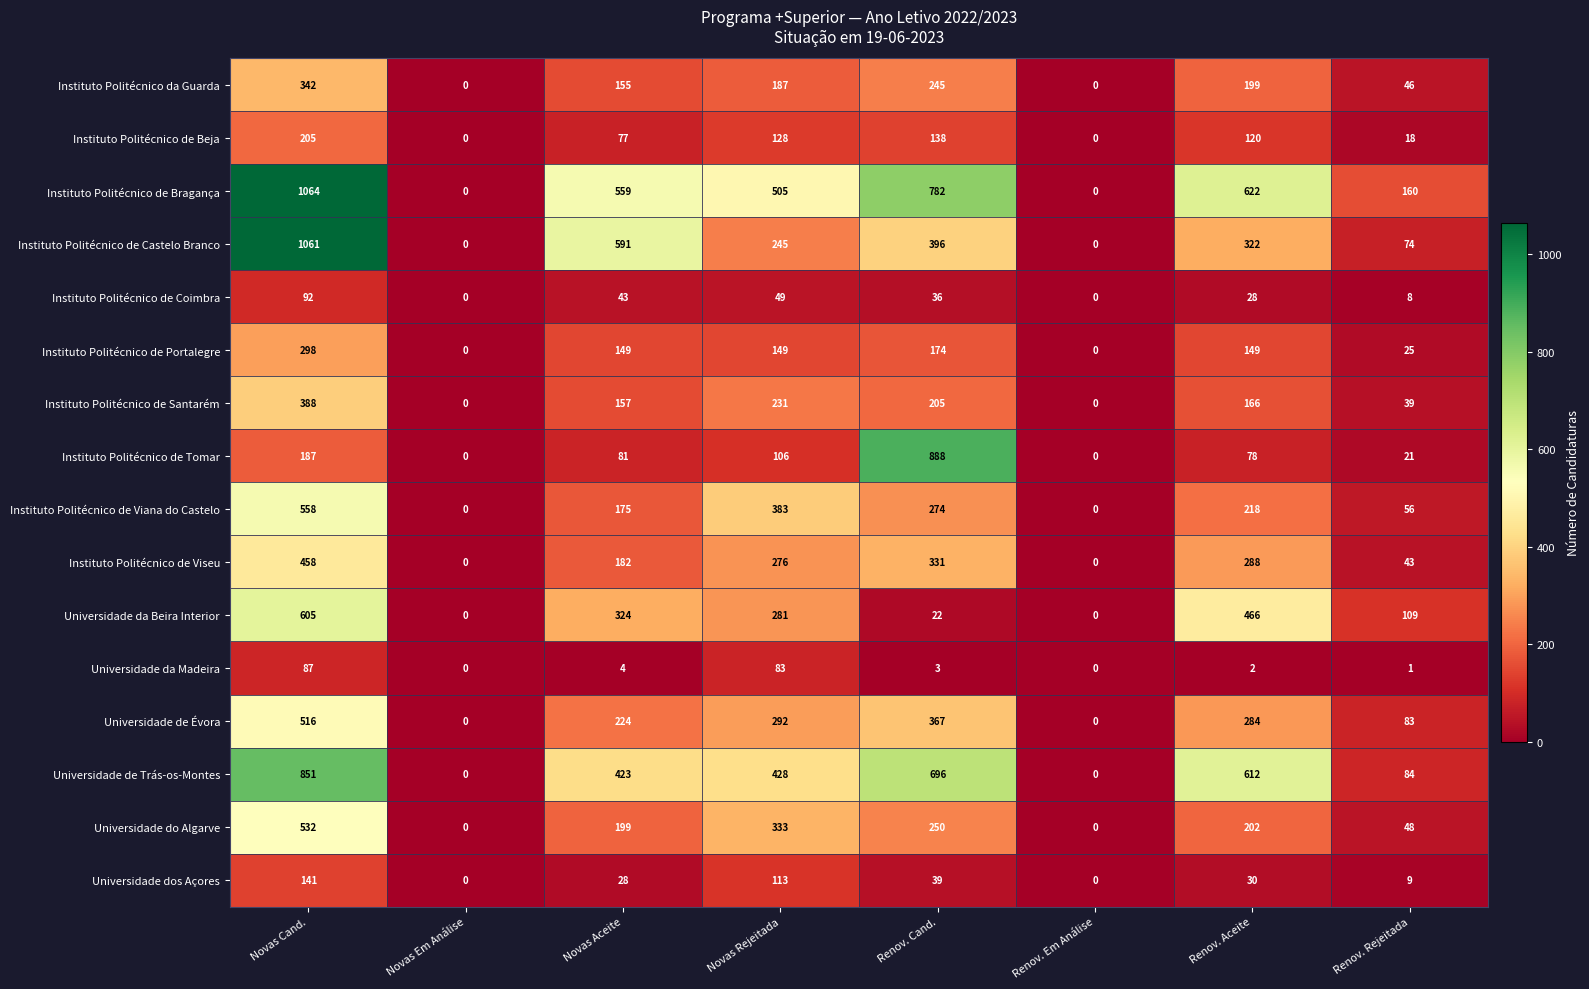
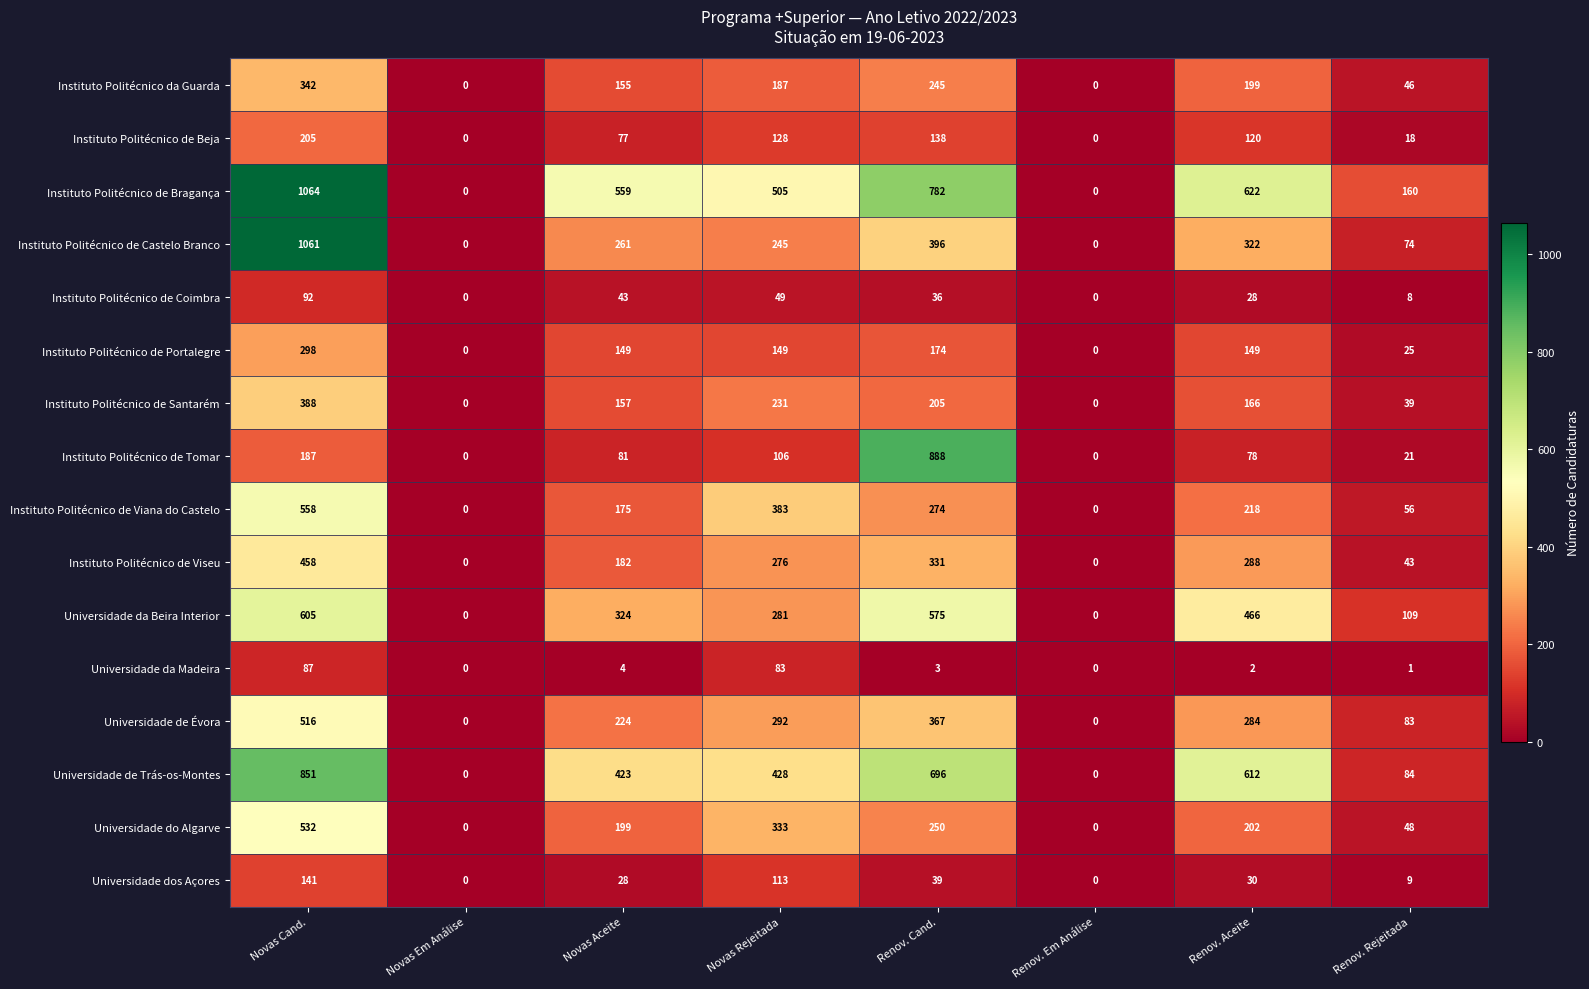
  {
    "Instituto Politécnico da Guarda": {
      "Novas Cand.": 342,
      "Novas Em Análise": 0,
      "Novas Aceite": 155,
      "Novas Rejeitada": 187,
      "Renov. Cand.": 245,
      "Renov. Em Análise": 0,
      "Renov. Aceite": 199,
      "Renov. Rejeitada": 46
    },
    "Instituto Politécnico de Beja": {
      "Novas Cand.": 205,
      "Novas Em Análise": 0,
      "Novas Aceite": 77,
      "Novas Rejeitada": 128,
      "Renov. Cand.": 138,
      "Renov. Em Análise": 0,
      "Renov. Aceite": 120,
      "Renov. Rejeitada": 18
    },
    "Instituto Politécnico de Bragança": {
      "Novas Cand.": 1064,
      "Novas Em Análise": 0,
      "Novas Aceite": 559,
      "Novas Rejeitada": 505,
      "Renov. Cand.": 782,
      "Renov. Em Análise": 0,
      "Renov. Aceite": 622,
      "Renov. Rejeitada": 160
    },
    "Instituto Politécnico de Castelo Branco": {
      "Novas Cand.": 1061,
      "Novas Em Análise": 0,
-     "Novas Aceite": 591,
+     "Novas Aceite": 261,
      "Novas Rejeitada": 245,
      "Renov. Cand.": 396,
      "Renov. Em Análise": 0,
      "Renov. Aceite": 322,
      "Renov. Rejeitada": 74
    },
    "Instituto Politécnico de Coimbra": {
      "Novas Cand.": 92,
      "Novas Em Análise": 0,
      "Novas Aceite": 43,
      "Novas Rejeitada": 49,
      "Renov. Cand.": 36,
      "Renov. Em Análise": 0,
      "Renov. Aceite": 28,
      "Renov. Rejeitada": 8
    },
    "Instituto Politécnico de Portalegre": {
      "Novas Cand.": 298,
      "Novas Em Análise": 0,
      "Novas Aceite": 149,
      "Novas Rejeitada": 149,
      "Renov. Cand.": 174,
      "Renov. Em Análise": 0,
      "Renov. Aceite": 149,
      "Renov. Rejeitada": 25
    },
    "Instituto Politécnico de Santarém": {
      "Novas Cand.": 388,
      "Novas Em Análise": 0,
      "Novas Aceite": 157,
      "Novas Rejeitada": 231,
      "Renov. Cand.": 205,
      "Renov. Em Análise": 0,
      "Renov. Aceite": 166,
      "Renov. Rejeitada": 39
    },
    "Instituto Politécnico de Tomar": {
      "Novas Cand.": 187,
      "Novas Em Análise": 0,
      "Novas Aceite": 81,
      "Novas Rejeitada": 106,
      "Renov. Cand.": 888,
      "Renov. Em Análise": 0,
      "Renov. Aceite": 78,
      "Renov. Rejeitada": 21
    },
    "Instituto Politécnico de Viana do Castelo": {
      "Novas Cand.": 558,
      "Novas Em Análise": 0,
      "Novas Aceite": 175,
      "Novas Rejeitada": 383,
      "Renov. Cand.": 274,
      "Renov. Em Análise": 0,
      "Renov. Aceite": 218,
      "Renov. Rejeitada": 56
    },
    "Instituto Politécnico de Viseu": {
      "Novas Cand.": 458,
      "Novas Em Análise": 0,
      "Novas Aceite": 182,
      "Novas Rejeitada": 276,
      "Renov. Cand.": 331,
      "Renov. Em Análise": 0,
      "Renov. Aceite": 288,
      "Renov. Rejeitada": 43
    },
    "Universidade da Beira Interior": {
      "Novas Cand.": 605,
      "Novas Em Análise": 0,
      "Novas Aceite": 324,
      "Novas Rejeitada": 281,
-     "Renov. Cand.": 22,
+     "Renov. Cand.": 575,
      "Renov. Em Análise": 0,
      "Renov. Aceite": 466,
      "Renov. Rejeitada": 109
    },
    "Universidade da Madeira": {
      "Novas Cand.": 87,
      "Novas Em Análise": 0,
      "Novas Aceite": 4,
      "Novas Rejeitada": 83,
      "Renov. Cand.": 3,
      "Renov. Em Análise": 0,
      "Renov. Aceite": 2,
      "Renov. Rejeitada": 1
    },
    "Universidade de Évora": {
      "Novas Cand.": 516,
      "Novas Em Análise": 0,
      "Novas Aceite": 224,
      "Novas Rejeitada": 292,
      "Renov. Cand.": 367,
      "Renov. Em Análise": 0,
      "Renov. Aceite": 284,
      "Renov. Rejeitada": 83
    },
    "Universidade de Trás-os-Montes": {
      "Novas Cand.": 851,
      "Novas Em Análise": 0,
      "Novas Aceite": 423,
      "Novas Rejeitada": 428,
      "Renov. Cand.": 696,
      "Renov. Em Análise": 0,
      "Renov. Aceite": 612,
      "Renov. Rejeitada": 84
    },
    "Universidade do Algarve": {
      "Novas Cand.": 532,
      "Novas Em Análise": 0,
      "Novas Aceite": 199,
      "Novas Rejeitada": 333,
      "Renov. Cand.": 250,
      "Renov. Em Análise": 0,
      "Renov. Aceite": 202,
      "Renov. Rejeitada": 48
    },
    "Universidade dos Açores": {
      "Novas Cand.": 141,
      "Novas Em Análise": 0,
      "Novas Aceite": 28,
      "Novas Rejeitada": 113,
      "Renov. Cand.": 39,
      "Renov. Em Análise": 0,
      "Renov. Aceite": 30,
      "Renov. Rejeitada": 9
    }
  }
